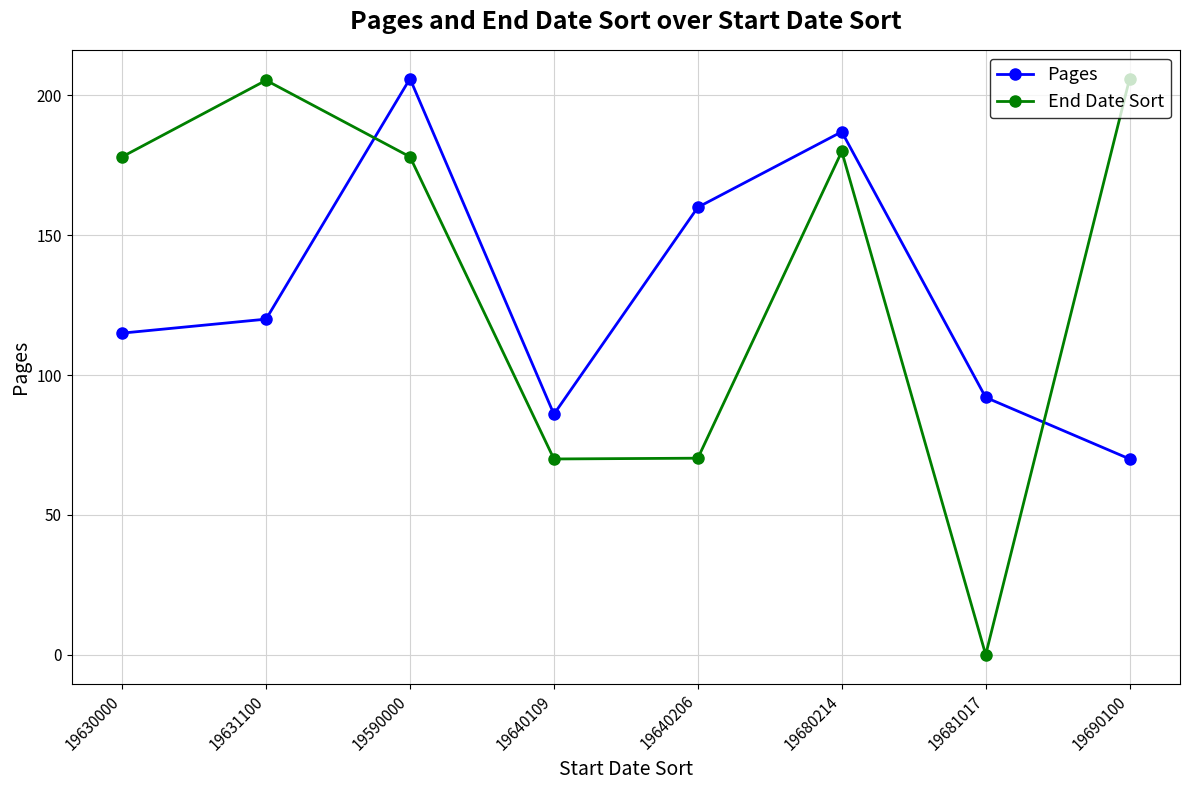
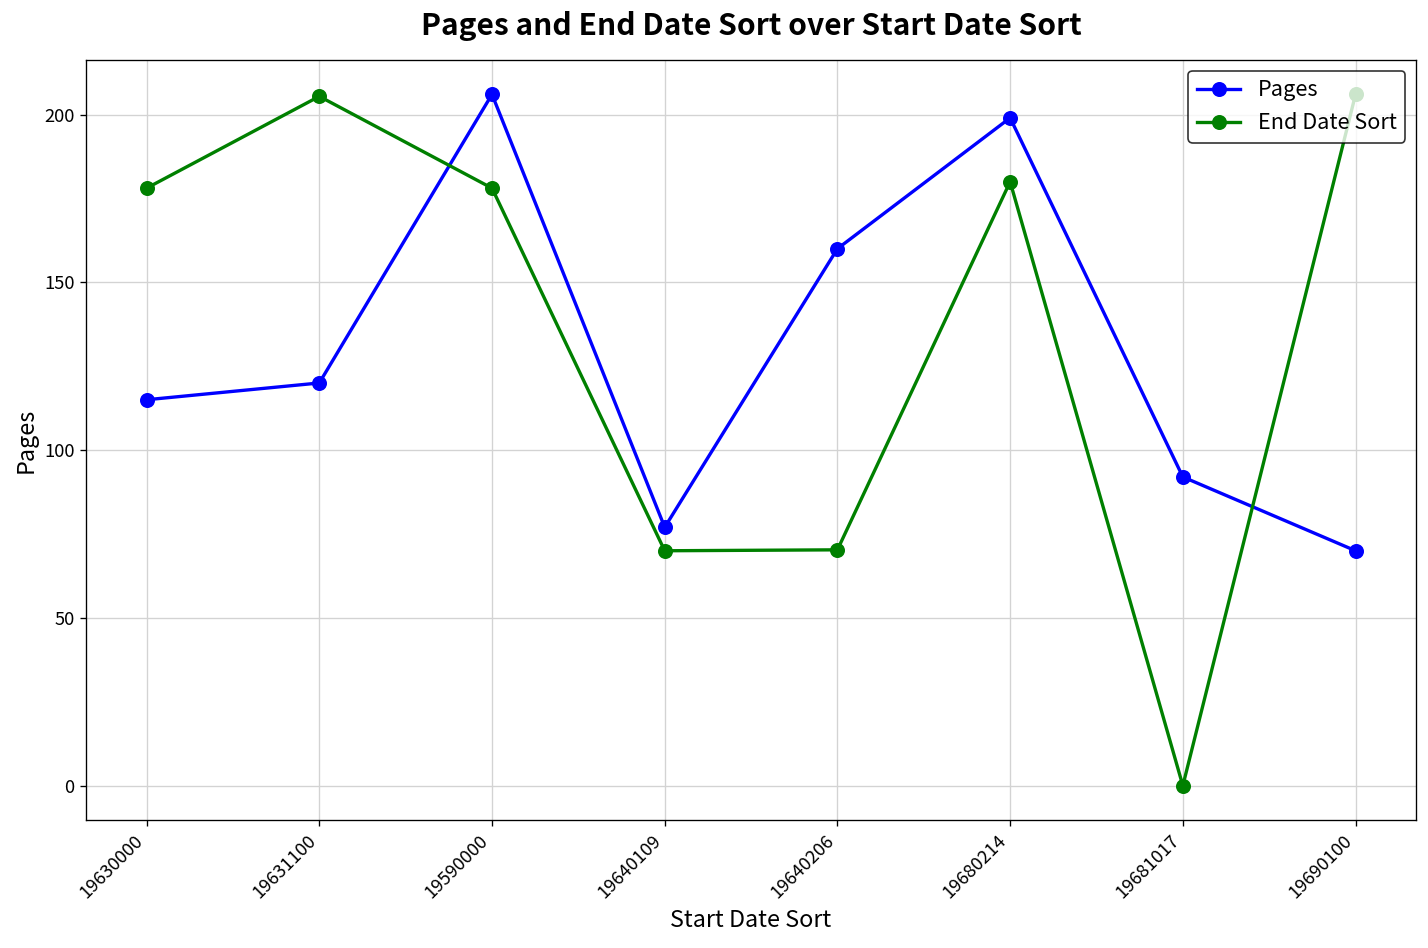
  {
    "Pages": {
      "19630000": 115,
      "19631100": 120,
      "19590000": 206,
-     "19640109": 86,
+     "19640109": 77,
      "19640206": 160,
-     "19680214": 187,
+     "19680214": 199,
      "19681017": 92,
      "19690100": 70
    },
    "End Date Sort": {
      "19630000": 178,
      "19631100": 205,
      "19590000": 178,
      "19640109": 70,
      "19640206": 70,
      "19680214": 180,
      "19681017": 0
    }
  }
